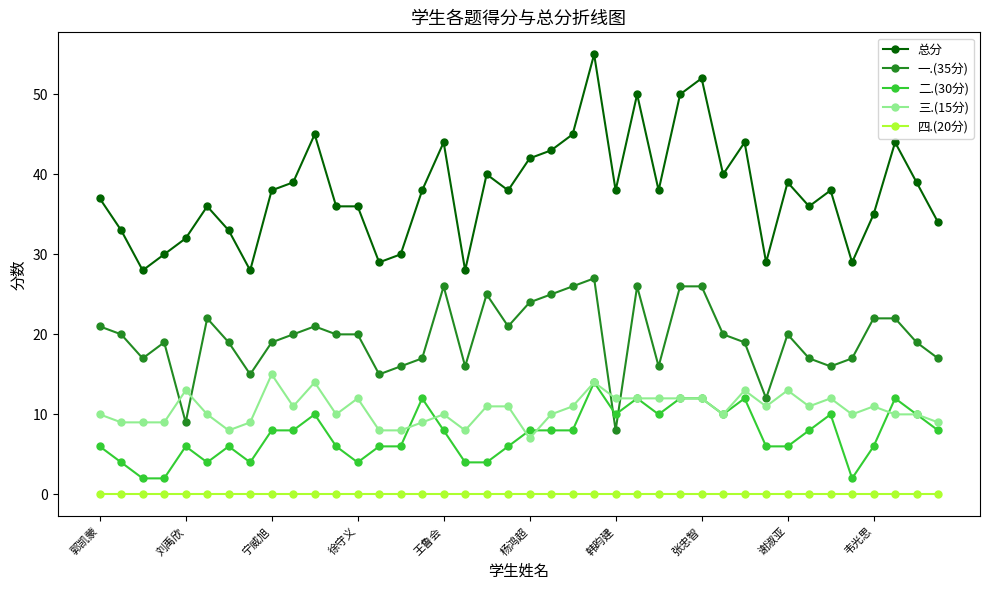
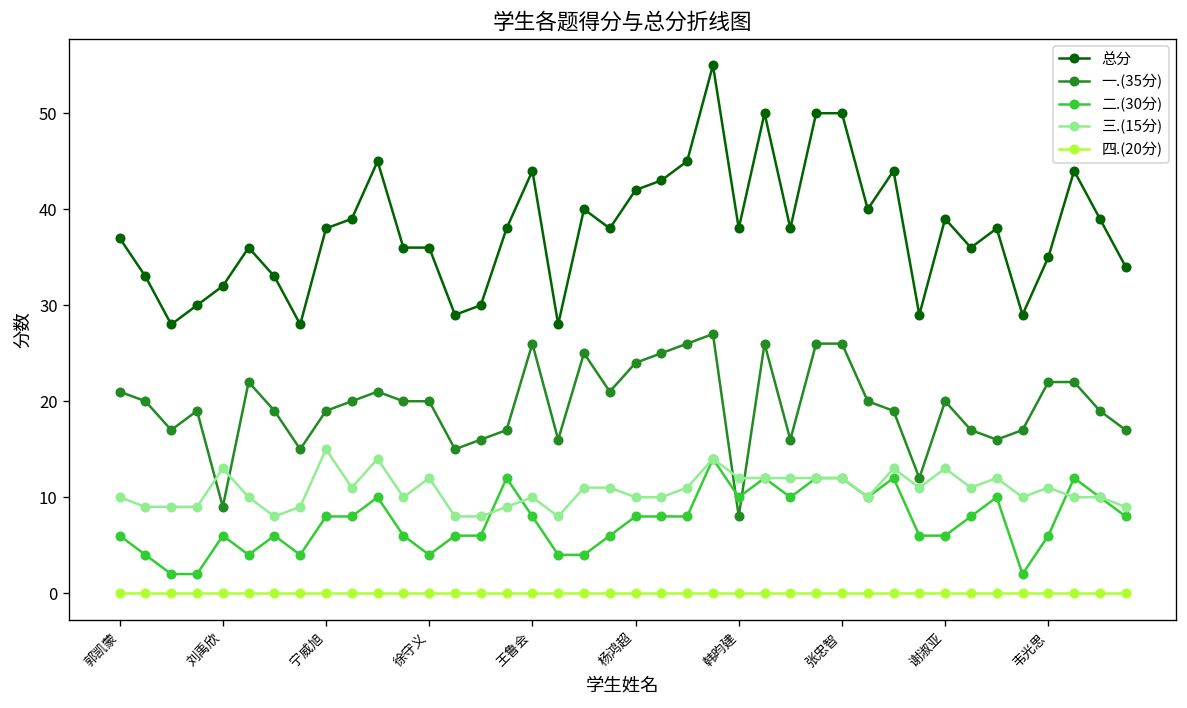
  {
    "总分": {
      "郭凯蒙": 37,
      "刘禹欣": 32,
      "宁威旭": 38,
      "徐守义": 36,
      "王鲁会": 44,
      "杨鸿超": 42,
      "韩昀建": 38,
-     "张忠智": 52,
+     "张忠智": 50,
      "谢淑亚": 39,
      "韦光思": 35
    },
    "一.(35分)": {
      "郭凯蒙": 21,
      "刘禹欣": 9,
      "宁威旭": 19,
      "徐守义": 20,
      "王鲁会": 26,
      "杨鸿超": 24,
      "韩昀建": 8,
      "张忠智": 26,
      "谢淑亚": 20,
      "韦光思": 22
    },
    "二.(30分)": {
      "郭凯蒙": 6,
      "刘禹欣": 6,
      "宁威旭": 8,
      "徐守义": 4,
      "王鲁会": 8,
      "杨鸿超": 8,
      "韩昀建": 10,
      "谢淑亚": 6,
      "韦光思": 6
    },
    "三.(15分)": {
      "郭凯蒙": 10,
      "刘禹欣": 13,
      "宁威旭": 15,
      "徐守义": 12,
      "王鲁会": 10,
-     "杨鸿超": 7,
+     "杨鸿超": 10,
      "韩昀建": 12,
      "谢淑亚": 13,
      "韦光思": 11
    },
    "四.(20分)": {
      "郭凯蒙": 0,
      "刘禹欣": 0,
      "宁威旭": 0,
      "徐守义": 0,
      "王鲁会": 0,
      "杨鸿超": 0,
      "韩昀建": 0,
      "张忠智": 0,
      "谢淑亚": 0,
      "韦光思": 0
    }
  }
